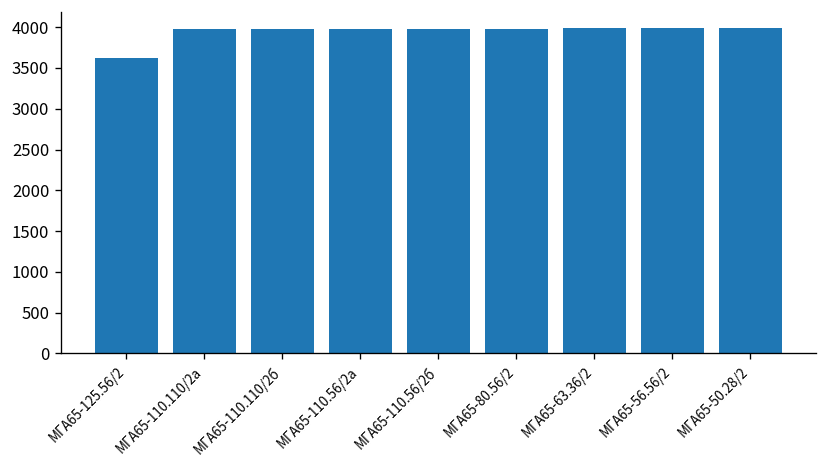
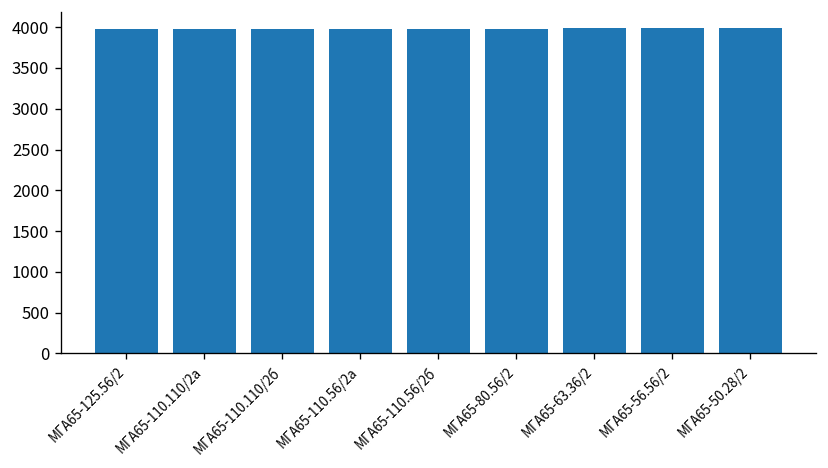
  {
-   "МГА65-125.56/2": 3600,
+   "МГА65-125.56/2": 4000,
    "МГА65-110.110/2а": 4000,
    "МГА65-110.110/2б": 4000,
    "МГА65-110.56/2а": 4000,
    "МГА65-110.56/2б": 4000,
    "МГА65-80.56/2": 4000,
    "МГА65-63.36/2": 4000,
    "МГА65-56.56/2": 4000,
    "МГА65-50.28/2": 4000
  }
